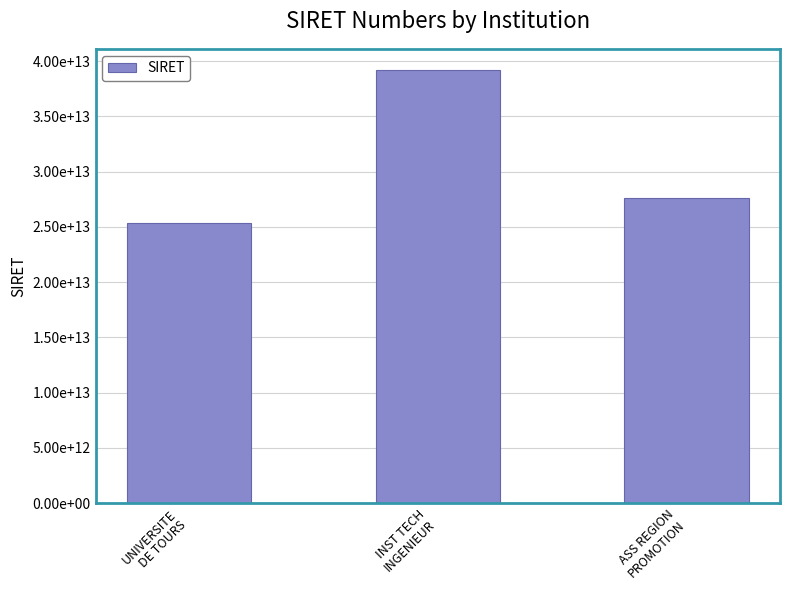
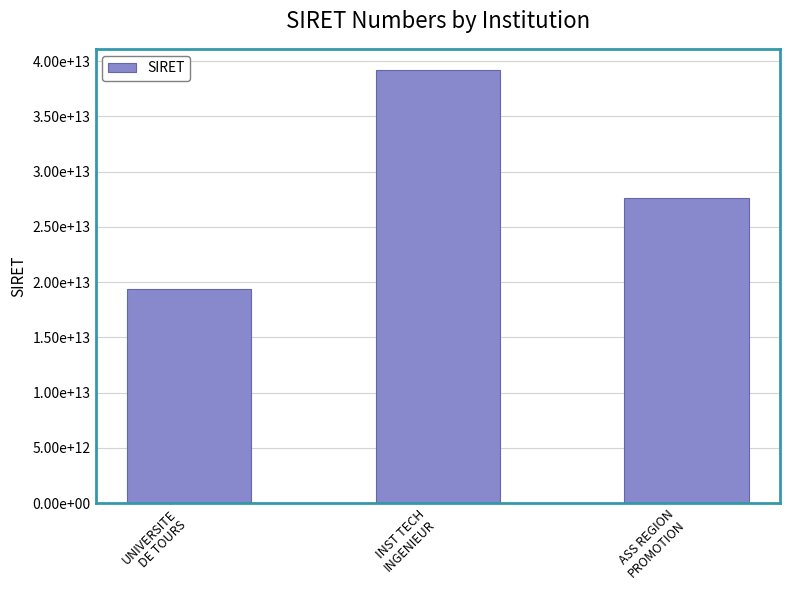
  {
-   "UNIVERSITE DE TOURS": 25400000000000,
+   "UNIVERSITE DE TOURS": 19400000000000,
    "INST TECH INGENIEUR": 39100000000000,
    "ASS REGION PROMOTION": 27600000000000
  }
